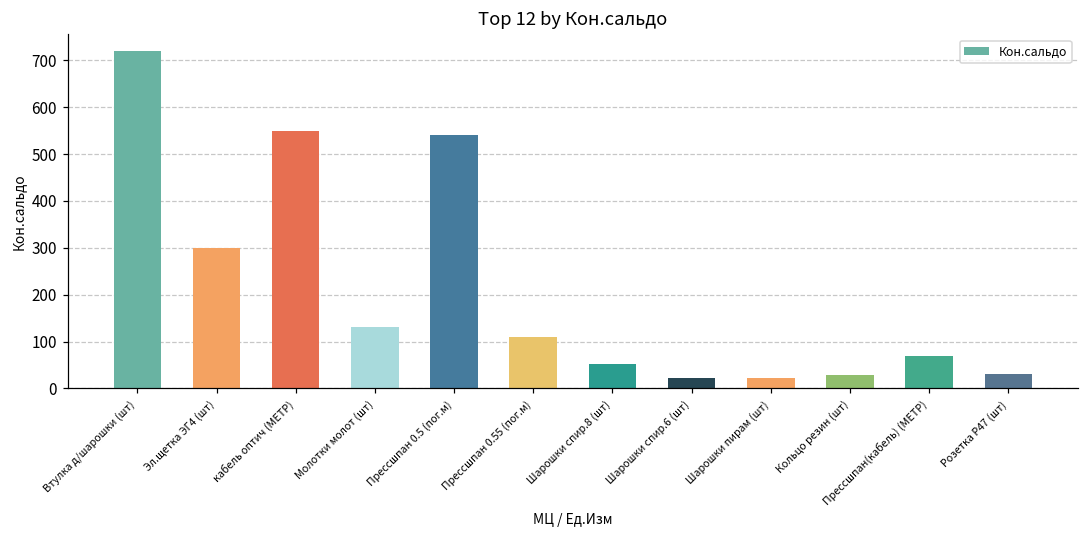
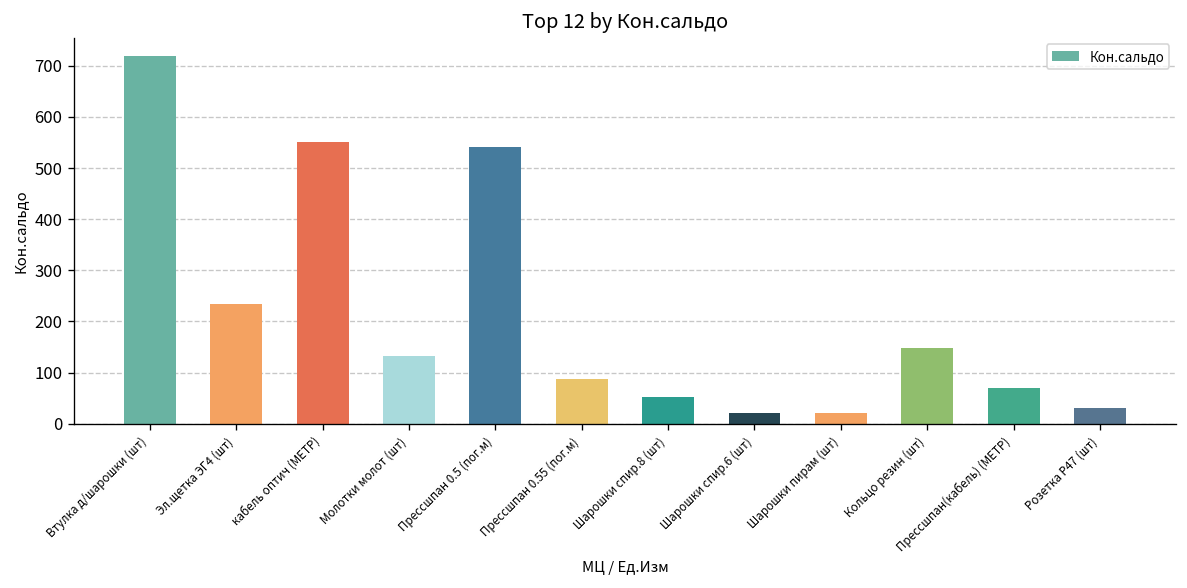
  {
    "Втулка д/шарошки (шт)": 720,
-   "Эл.щетка ЭГ4 (шт)": 300,
+   "Эл.щетка ЭГ4 (шт)": 240,
    "кабель оптич (МЕТР)": 550,
    "Молотки молот (шт)": 130,
    "Прессшпан 0.5 (пог.м)": 540,
-   "Прессшпан 0.55 (пог.м)": 110,
+   "Прессшпан 0.55 (пог.м)": 90,
    "Шарошки спир.8 (шт)": 50,
    "Шарошки спир.6 (шт)": 20,
    "Шарошки пирам (шт)": 20,
-   "Кольцо резин (шт)": 30,
+   "Кольцо резин (шт)": 150,
    "Прессшпан(кабель) (МЕТР)": 70,
    "Розетка Р47 (шт)": 30
  }
